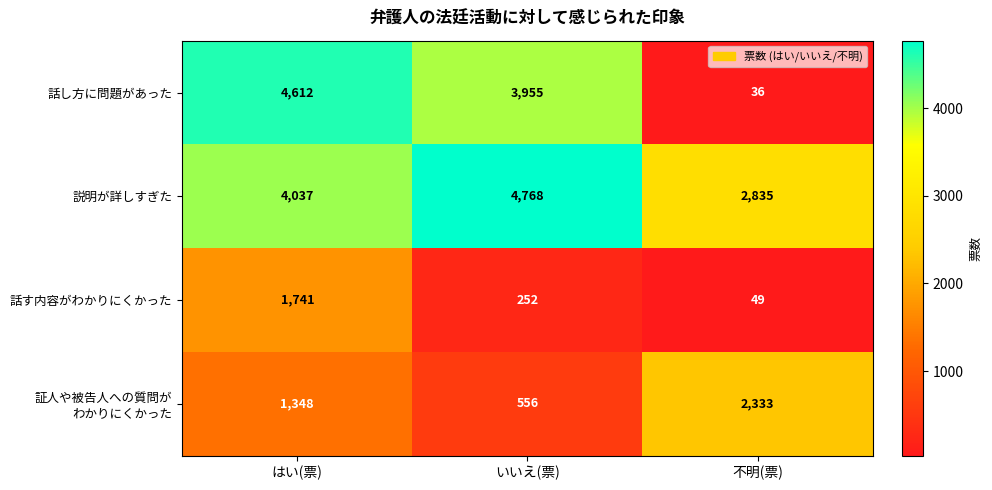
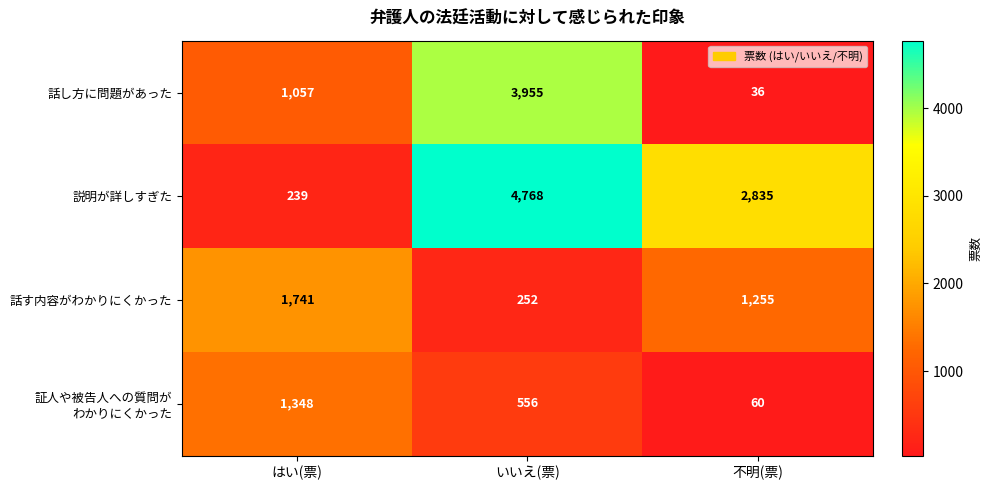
  {
    "話し方に問題があった": {
-     "はい(票)": "4,612",
+     "はい(票)": "1,057",
      "いいえ(票)": "3,955",
      "不明(票)": "36"
    },
    "説明が詳しすぎた": {
-     "はい(票)": "4,037",
+     "はい(票)": "239",
      "いいえ(票)": "4,768",
      "不明(票)": "2,835"
    },
    "話す内容がわかりにくかった": {
      "はい(票)": "1,741",
      "いいえ(票)": "252",
-     "不明(票)": "49"
+     "不明(票)": "1,255"
    },
    "証人や被告人への質問が わかりにくかった": {
      "はい(票)": "1,348",
      "いいえ(票)": "556",
-     "不明(票)": "2,333"
+     "不明(票)": "60"
    }
  }
